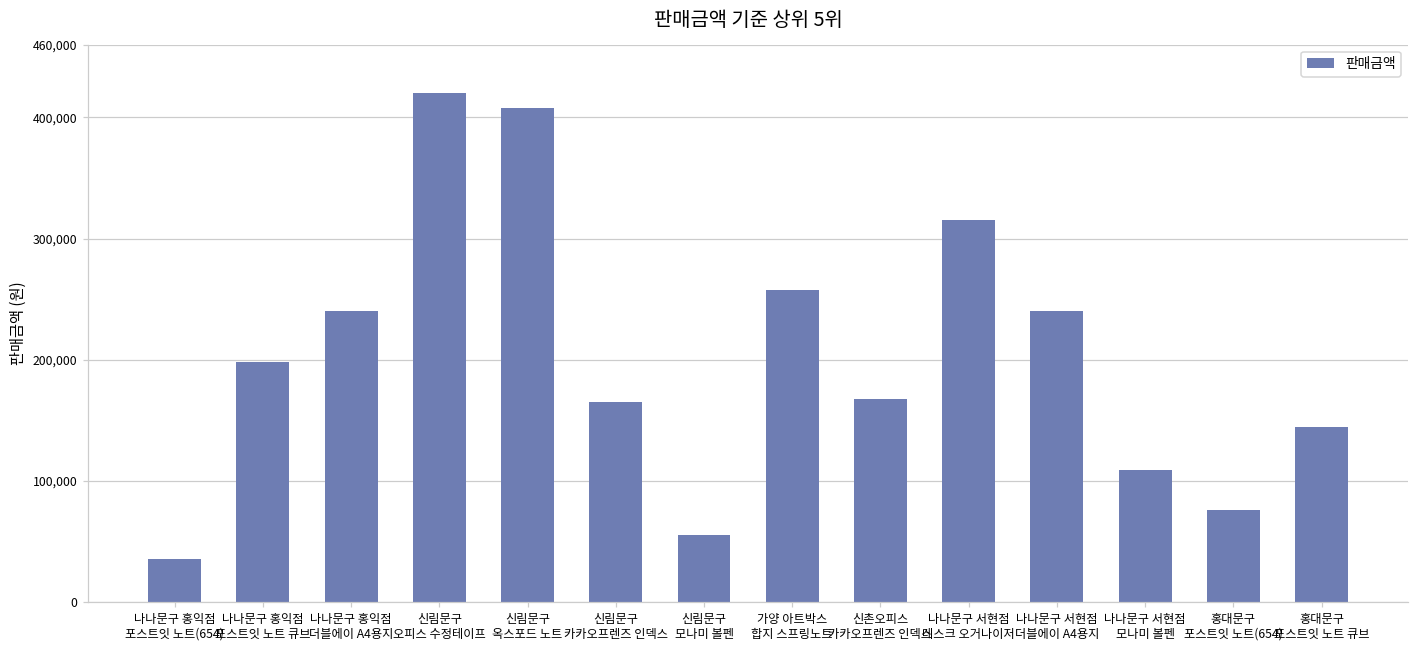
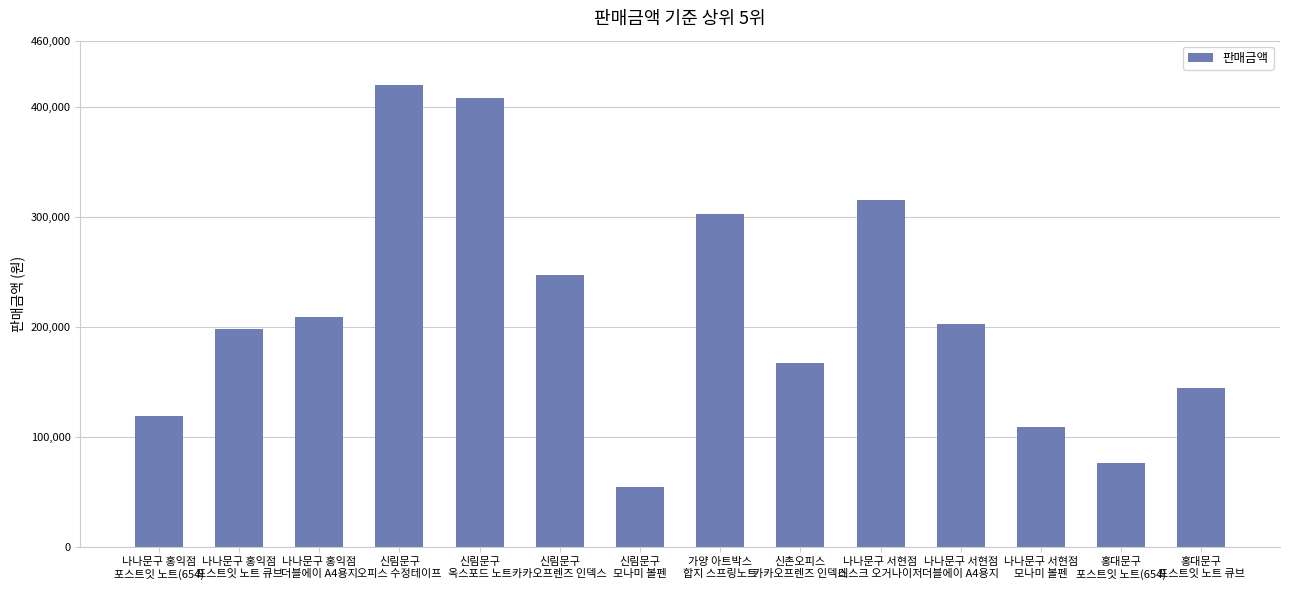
  {
-   "나나문구 홍익점 포스트잇 노트(654)": "35,000",
+   "나나문구 홍익점 포스트잇 노트(654)": "119,000",
    "나나문구 홍익점 포스트잇 노트 큐브": "198,000",
-   "나나문구 홍익점 더블에이 A4용지": "240,000",
+   "나나문구 홍익점 더블에이 A4용지": "209,000",
    "신림문구 오피스 수정테이프": "420,000",
    "신림문구 옥스포드 노트": "408,000",
-   "신림문구 카카오프렌즈 인덱스": "165,000",
+   "신림문구 카카오프렌즈 인덱스": "247,000",
    "신림문구 모나미 볼펜": "55,000",
-   "가양 아트박스 합지 스프링노트": "258,000",
+   "가양 아트박스 합지 스프링노트": "303,000",
    "신촌오피스 카카오프렌즈 인덱스": "168,000",
    "나나문구 서현점 데스크 오거나이저": "315,000",
-   "나나문구 서현점 더블에이 A4용지": "240,000",
+   "나나문구 서현점 더블에이 A4용지": "202,000",
    "나나문구 서현점 모나미 볼펜": "109,000",
    "홍대문구 포스트잇 노트(654)": "76,000",
    "홍대문구 포스트잇 노트 큐브": "145,000"
  }
